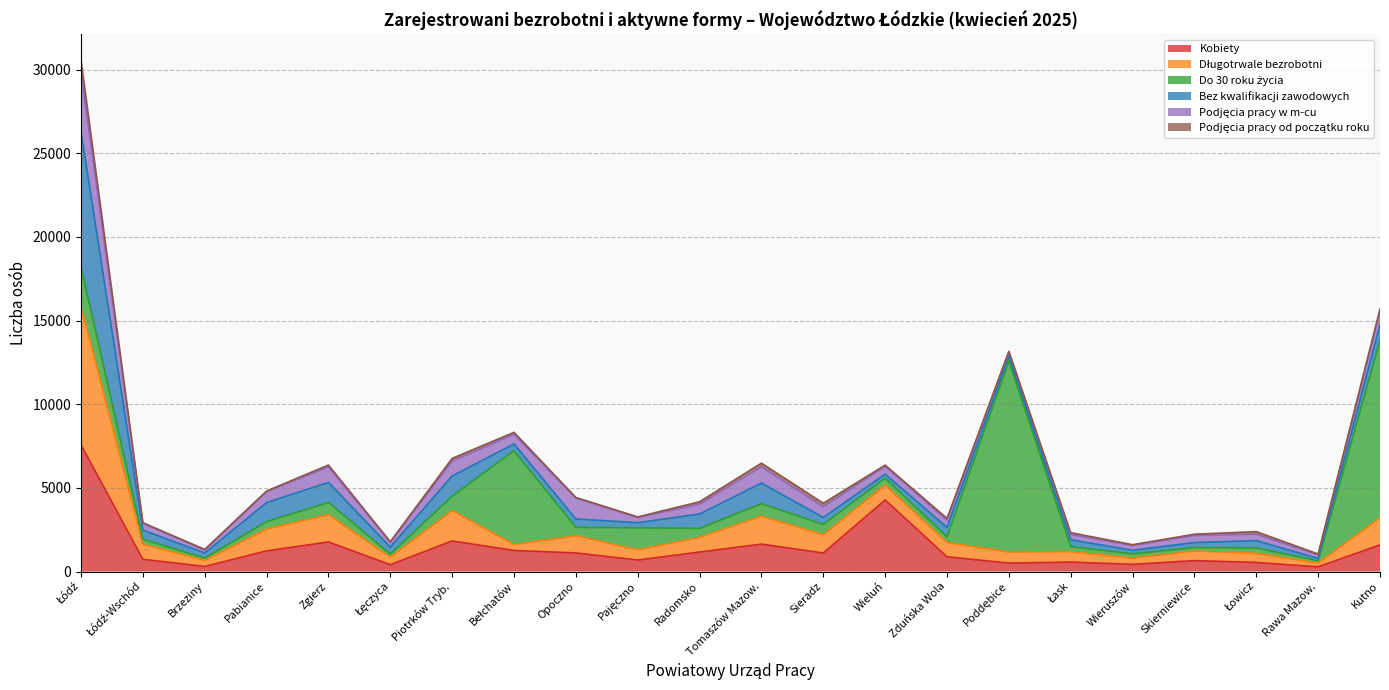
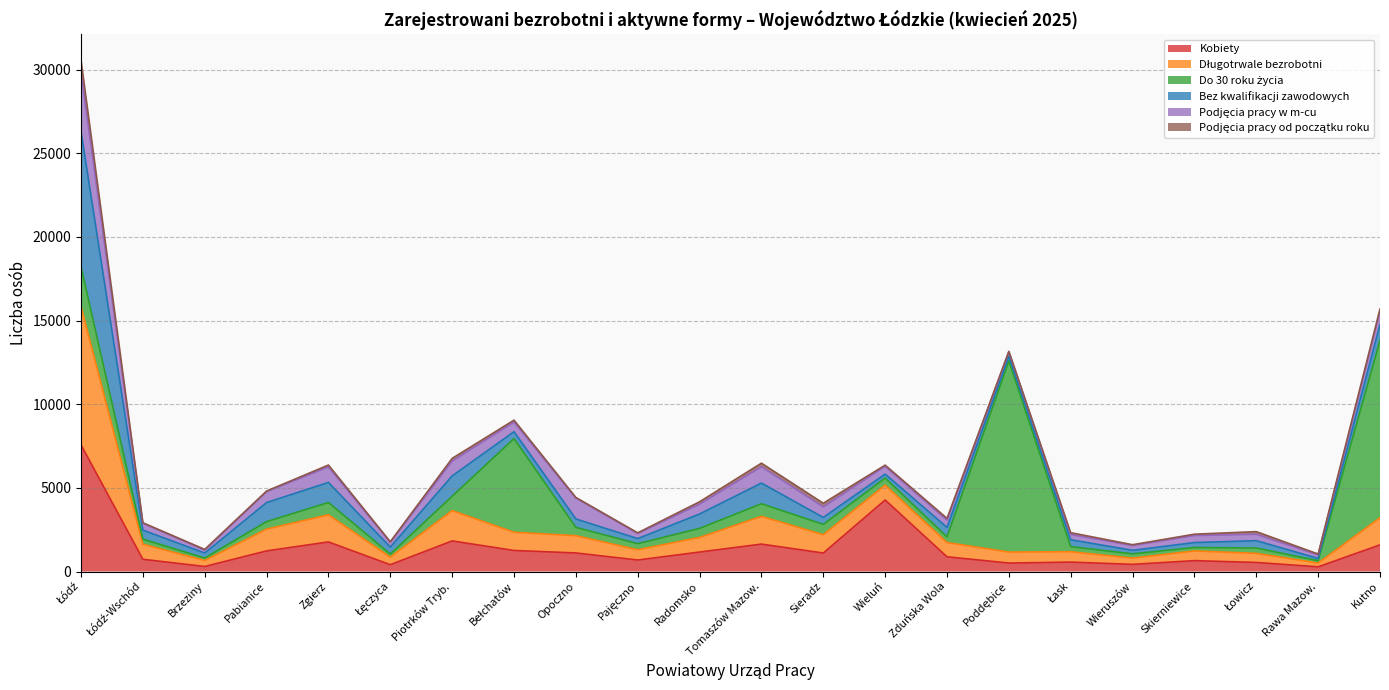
  {
    "Kobiety": {
      "Łódź": 7600,
      "Łódź-Wschód": 700,
      "Brzeziny": 300,
      "Pabianice": 1200,
      "Zgierz": 1800,
      "Łęczyca": 400,
      "Piotrków Tryb.": 1800,
      "Bełchatów": 1300,
      "Opoczno": 1100,
      "Pajęczno": 700,
      "Radomsko": 1200,
      "Tomaszów Mazow.": 1600,
      "Sieradz": 1100,
      "Wieluń": 4300,
      "Zduńska Wola": 900,
      "Poddębice": 500,
      "Łask": 600,
      "Wieruszów": 400,
      "Skierniewice": 700,
      "Łowicz": 500,
      "Rawa Mazow.": 300,
      "Kutno": 1600
    },
    "Długotrwale bezrobotni": {
      "Łódź": 8300,
      "Łódź-Wschód": 900,
      "Pabianice": 1300,
      "Zgierz": 1600,
      "Łęczyca": 500,
      "Piotrków Tryb.": 1800,
-     "Bełchatów": 400,
+     "Bełchatów": 1100,
      "Opoczno": 1000,
      "Pajęczno": 600,
      "Radomsko": 900,
      "Tomaszów Mazow.": 1700,
      "Sieradz": 1100,
      "Wieluń": 900,
      "Zduńska Wola": 900,
      "Poddębice": 700,
      "Łask": 600,
      "Wieruszów": 400,
      "Skierniewice": 600,
      "Łowicz": 500,
      "Kutno": 1600
    },
    "Do 30 roku życia": {
      "Łódź": 2400,
      "Łódź-Wschód": 300,
      "Pabianice": 400,
      "Zgierz": 700,
      "Łęczyca": 200,
      "Piotrków Tryb.": 900,
      "Bełchatów": 5600,
      "Opoczno": 500,
-     "Pajęczno": 1300,
+     "Pajęczno": 400,
      "Radomsko": 500,
      "Tomaszów Mazow.": 800,
      "Sieradz": 600,
      "Wieluń": 400,
      "Zduńska Wola": 300,
      "Poddębice": 11400,
      "Łask": 300,
      "Wieruszów": 300,
      "Skierniewice": 200,
      "Łowicz": 300,
      "Kutno": 10600
    },
    "Bez kwalifikacji zawodowych": {
      "Łódź": 8100,
      "Łódź-Wschód": 500,
      "Brzeziny": 300,
      "Pabianice": 1100,
      "Zgierz": 1200,
      "Łęczyca": 400,
      "Piotrków Tryb.": 1200,
      "Bełchatów": 400,
      "Opoczno": 500,
      "Pajęczno": 300,
      "Radomsko": 900,
      "Tomaszów Mazow.": 1200,
      "Sieradz": 400,
      "Wieluń": 200,
      "Zduńska Wola": 600,
      "Poddębice": 300,
      "Łask": 400,
      "Wieruszów": 200,
      "Skierniewice": 300,
      "Łowicz": 400,
      "Kutno": 900
    },
    "Podjęcia pracy w m-cu": {
      "Łódź": 3500,
      "Piotrków Tryb.": 900,
      "Tomaszów Mazow.": 1000,
      "Sieradz": 600,
      "Łowicz": 400
    },
    "Podjęcia pracy od początku roku": {
      "Łódź": 700,
      "Piotrków Tryb.": 200,
      "Tomaszów Mazow.": 200,
      "Sieradz": 200,
      "Łowicz": 200
    }
  }
